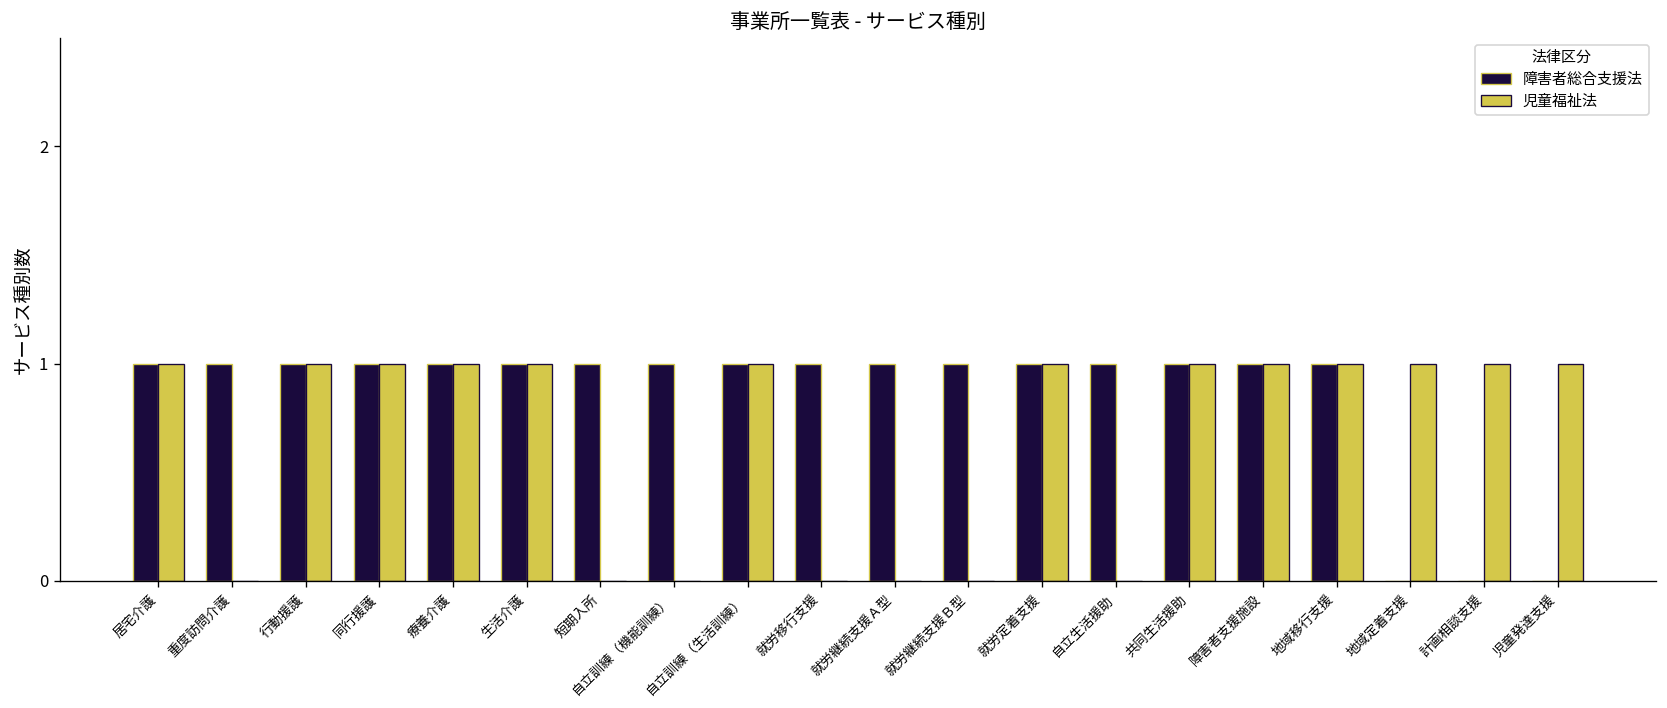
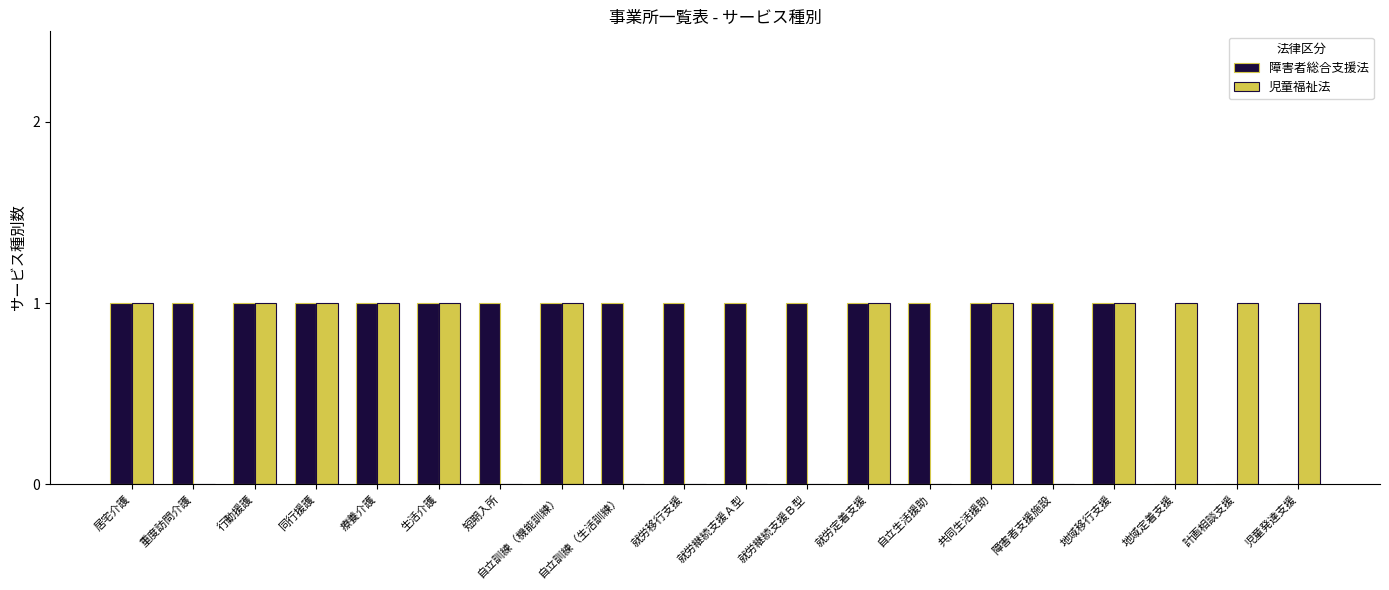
  {
    "障害者総合支援法": {
      "居宅介護": 1,
      "重度訪問介護": 1,
      "行動援護": 1,
      "同行援護": 1,
      "療養介護": 1,
      "生活介護": 1,
      "短期入所": 1,
      "自立訓練（機能訓練）": 1,
      "自立訓練（生活訓練）": 1,
      "就労移行支援": 1,
      "就労継続支援Ａ型": 1,
      "就労継続支援Ｂ型": 1,
      "就労定着支援": 1,
      "自立生活援助": 1,
      "共同生活援助": 1,
      "障害者支援施設": 1,
      "地域移行支援": 1,
      "地域定着支援": 0,
      "計画相談支援": 0,
      "児童発達支援": 0
    },
    "児童福祉法": {
      "居宅介護": 1,
      "重度訪問介護": 0,
      "行動援護": 1,
      "同行援護": 1,
      "療養介護": 1,
      "生活介護": 1,
      "短期入所": 0,
-     "自立訓練（機能訓練）": 0,
-     "自立訓練（生活訓練）": 1,
+     "自立訓練（機能訓練）": 1,
+     "自立訓練（生活訓練）": 0,
      "就労移行支援": 0,
      "就労継続支援Ａ型": 0,
      "就労継続支援Ｂ型": 0,
      "就労定着支援": 1,
      "自立生活援助": 0,
      "共同生活援助": 1,
-     "障害者支援施設": 1,
+     "障害者支援施設": 0,
      "地域移行支援": 1,
      "地域定着支援": 1,
      "計画相談支援": 1,
      "児童発達支援": 1
    }
  }
